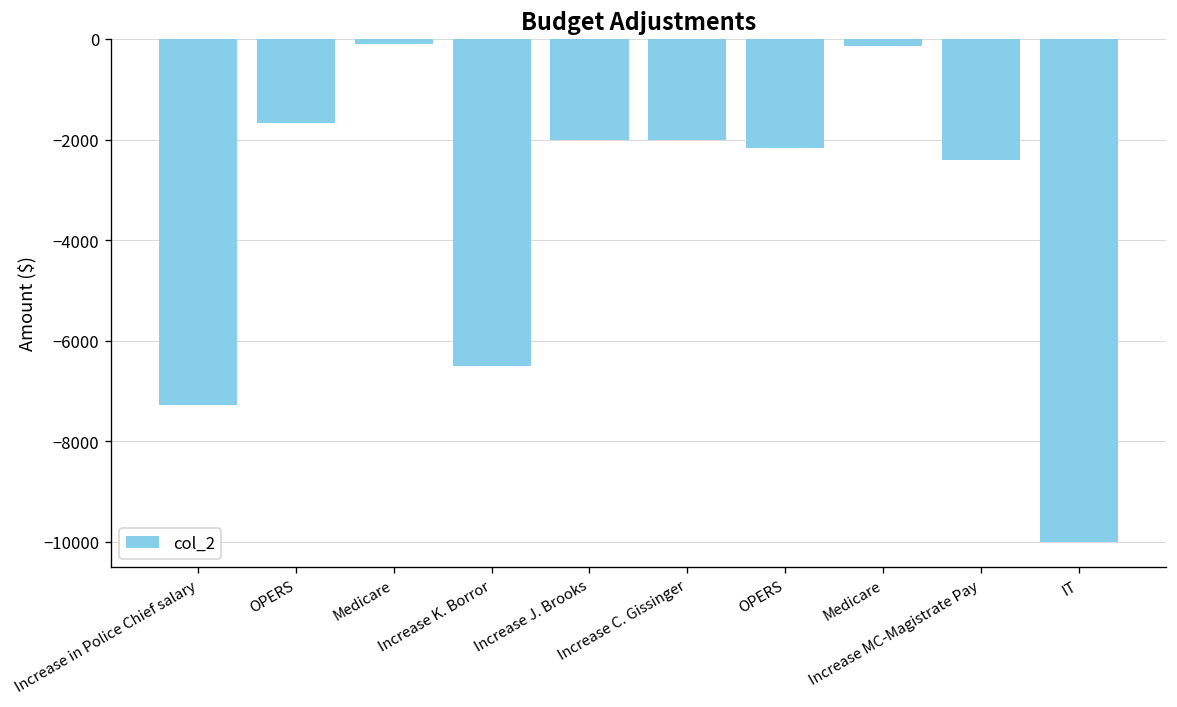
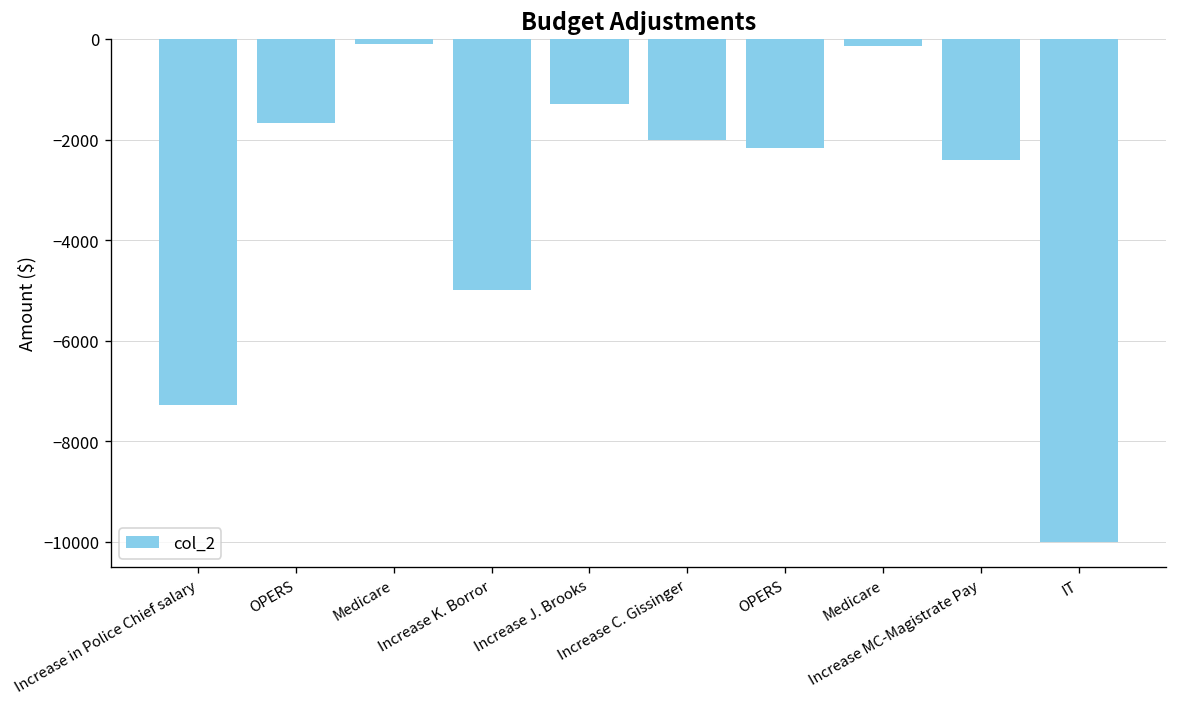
  {
    "Increase in Police Chief salary": -7300,
-   "Increase K. Borror": -6500,
-   "Increase J. Brooks": -2000,
+   "Increase K. Borror": -5000,
+   "Increase J. Brooks": -1300,
    "Increase C. Gissinger": -2000,
    "Increase MC-Magistrate Pay": -2400,
    "IT": -10000
  }
